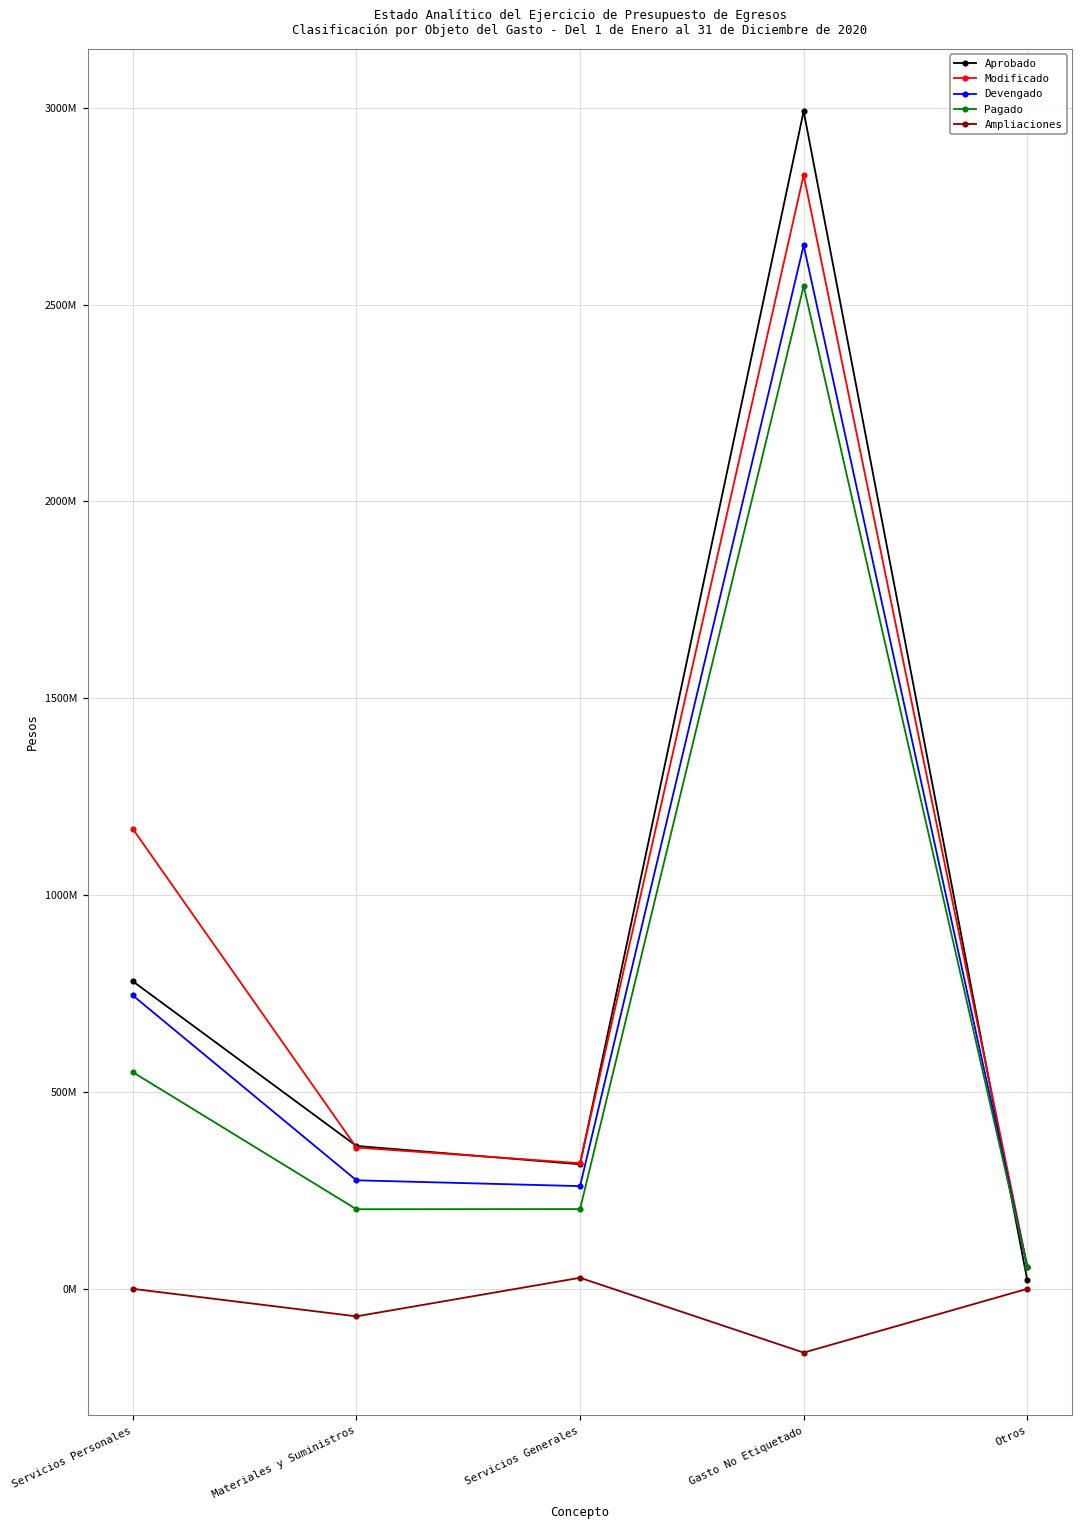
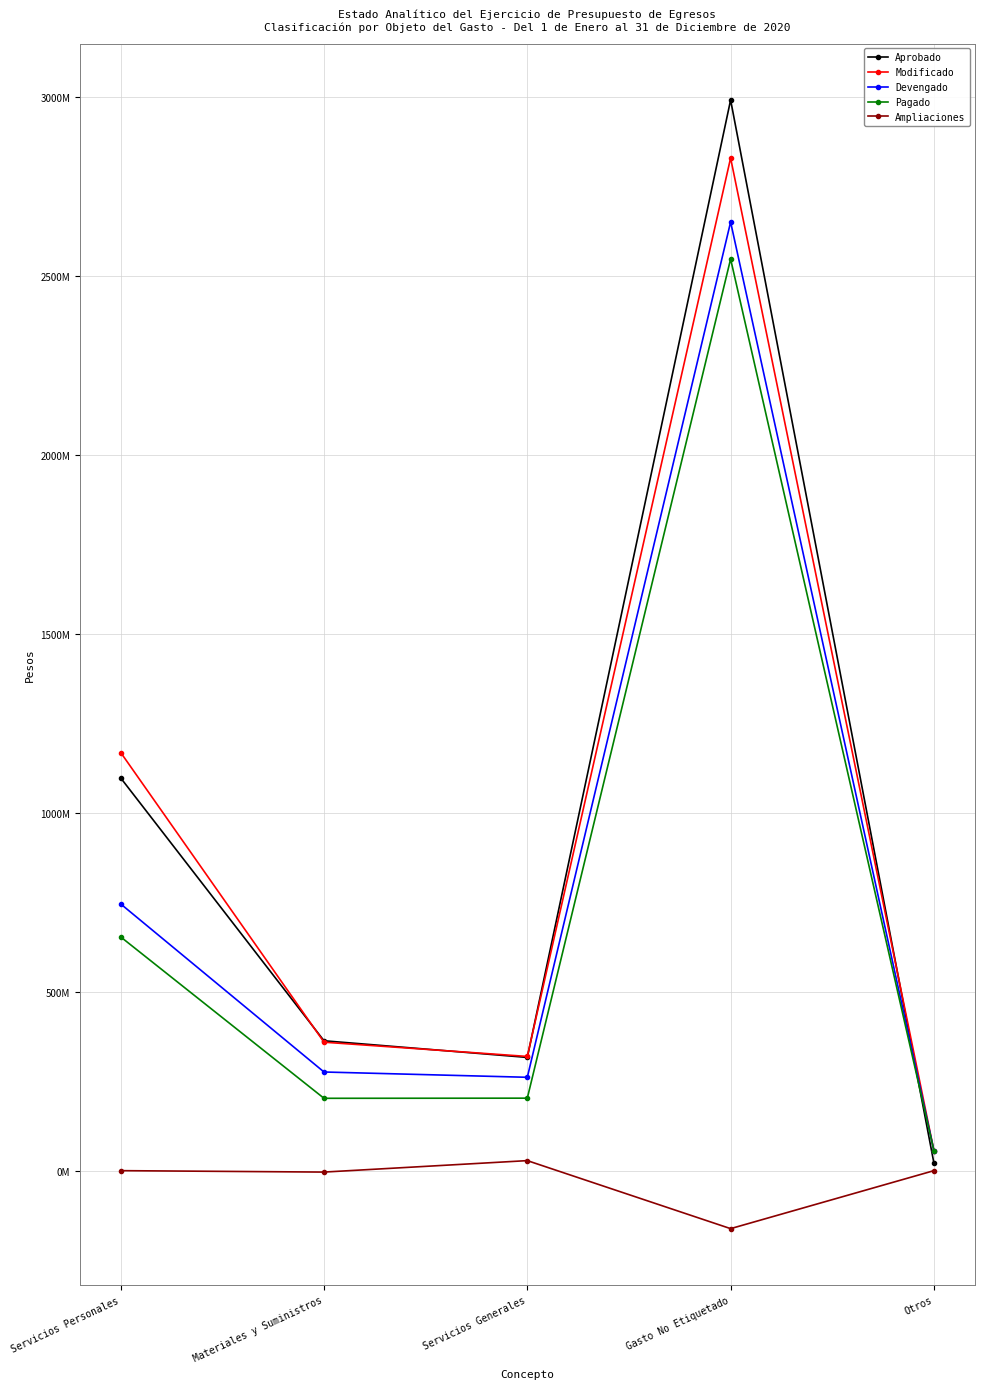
  {
    "Aprobado": {
-     "Servicios Personales": 780000000,
+     "Servicios Personales": 1100000000,
      "Gasto No Etiquetado": 2990000000,
      "Otros": 20000000
    },
    "Modificado": {
      "Servicios Personales": 1170000000,
      "Gasto No Etiquetado": 2830000000
    },
    "Devengado": {
      "Servicios Personales": 750000000,
      "Materiales y Suministros": 280000000,
      "Servicios Generales": 260000000,
      "Gasto No Etiquetado": 2650000000
    },
    "Pagado": {
-     "Servicios Personales": 550000000,
+     "Servicios Personales": 650000000,
      "Materiales y Suministros": 200000000,
      "Servicios Generales": 200000000,
      "Gasto No Etiquetado": 2550000000
    },
    "Ampliaciones": {
      "Servicios Personales": 0,
-     "Materiales y Suministros": -70000000,
+     "Materiales y Suministros": 0,
      "Servicios Generales": 30000000,
      "Gasto No Etiquetado": -160000000,
      "Otros": 0
    }
  }
